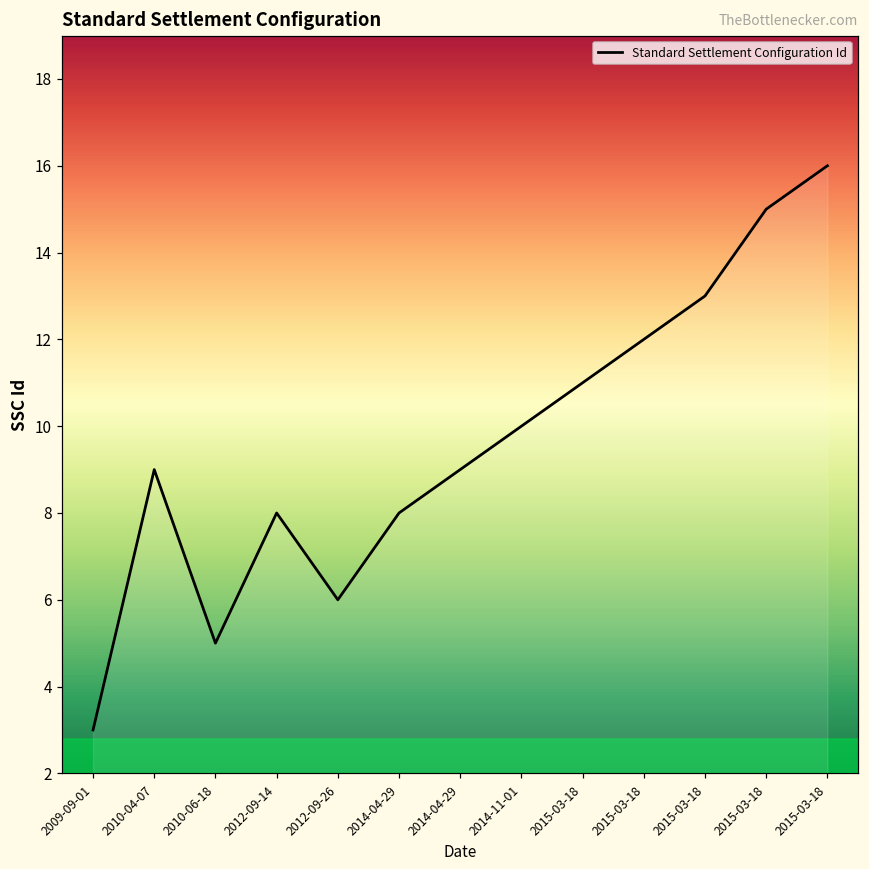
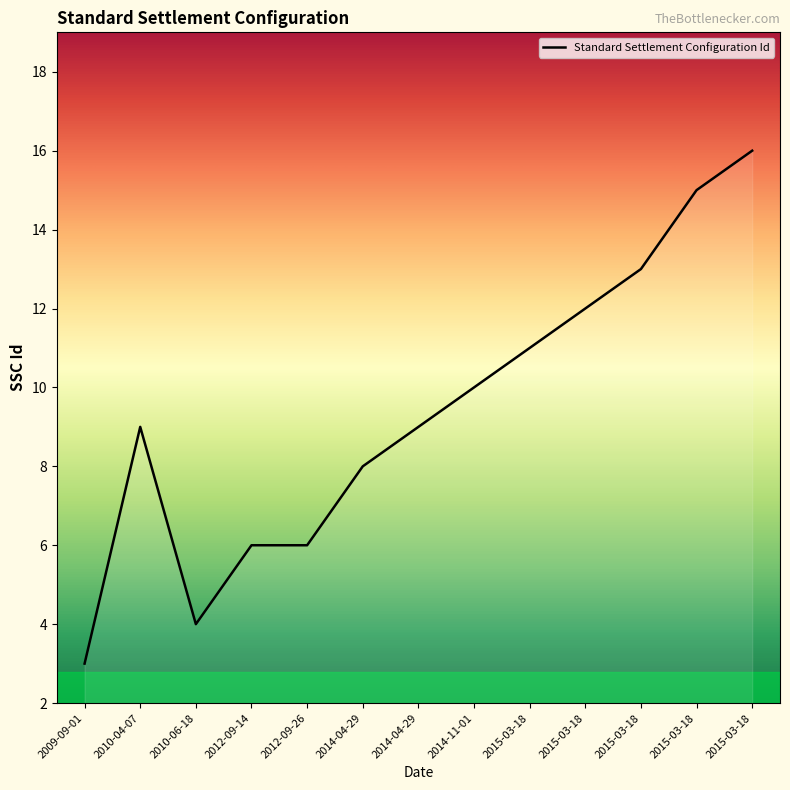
  {
    "2009-09-01": 3,
    "2010-04-07": 9,
-   "2010-06-18": 5,
-   "2012-09-14": 8,
+   "2010-06-18": 4,
+   "2012-09-14": 6,
    "2012-09-26": 6,
    "2014-11-01": 10
  }
